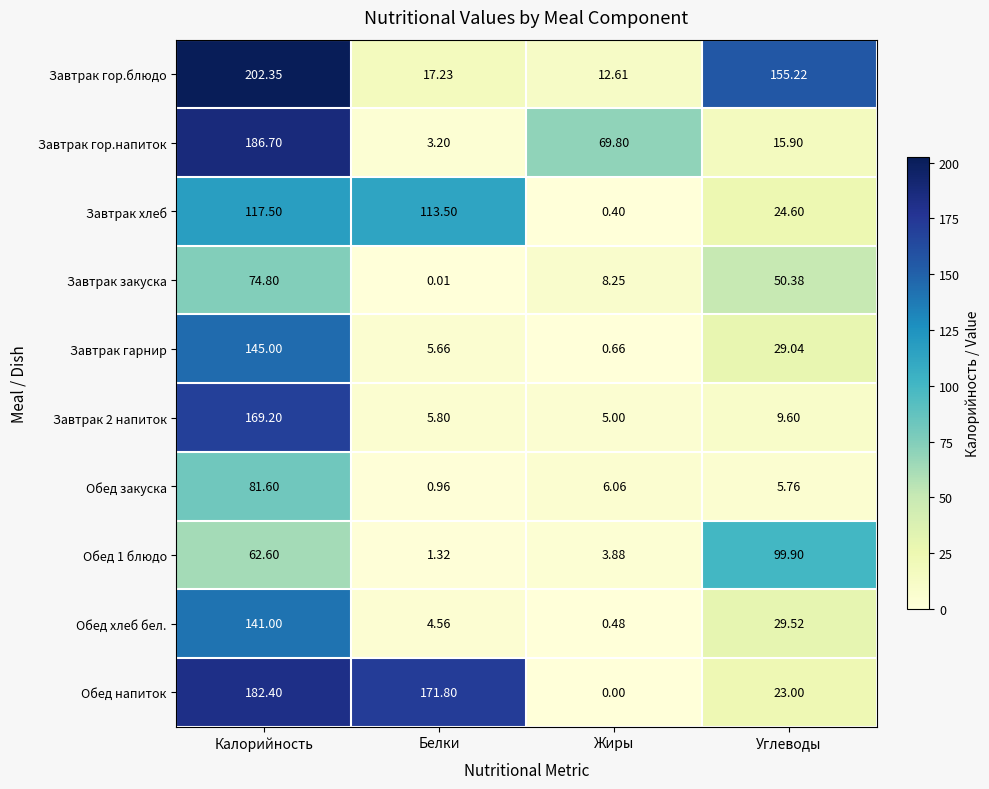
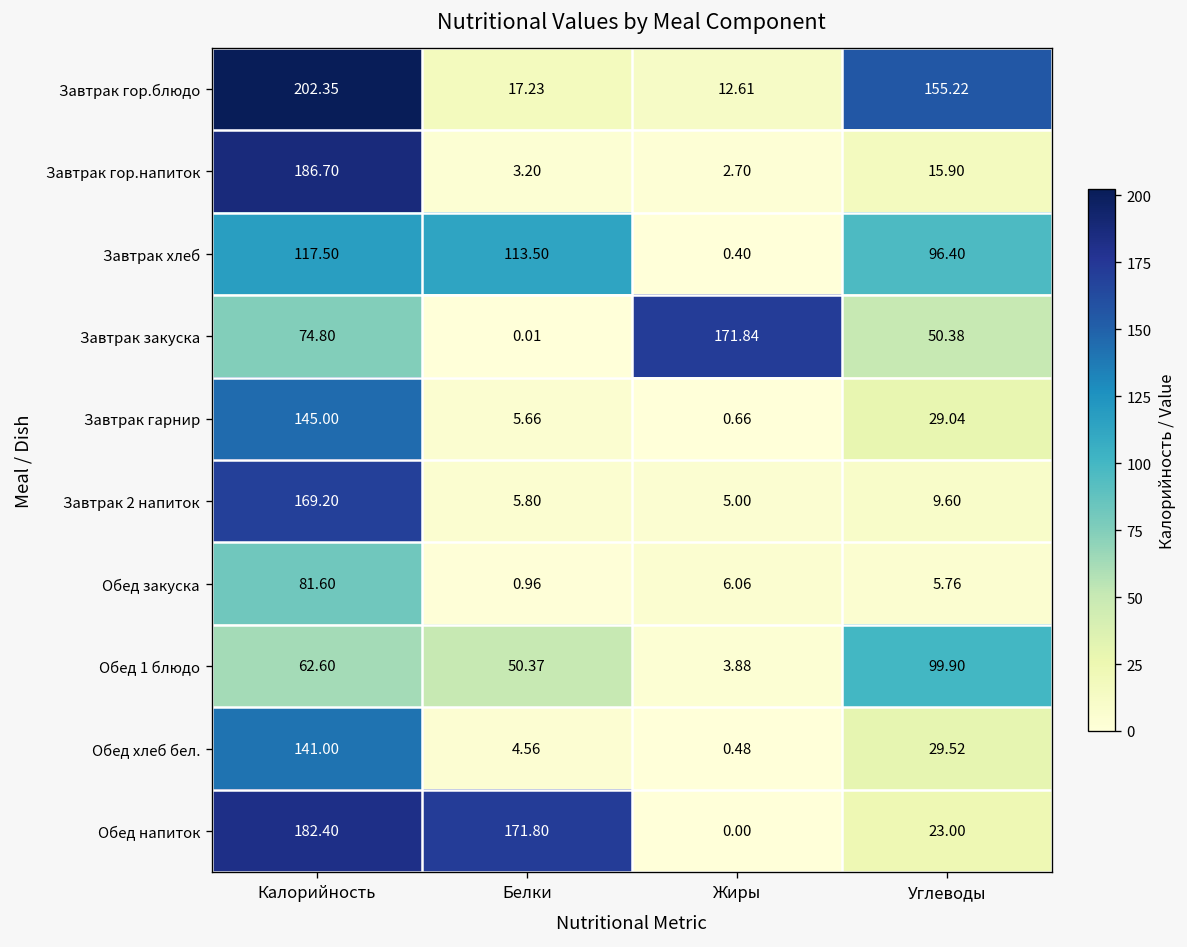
  {
    "Завтрак гор.блюдо": {
      "Калорийность": 202.35,
      "Белки": 17.23,
      "Жиры": 12.61,
      "Углеводы": 155.22
    },
    "Завтрак гор.напиток": {
      "Калорийность": 186.70,
      "Белки": 3.20,
-     "Жиры": 69.80,
+     "Жиры": 2.70,
      "Углеводы": 15.90
    },
    "Завтрак хлеб": {
      "Калорийность": 117.50,
      "Белки": 113.50,
      "Жиры": 0.40,
-     "Углеводы": 24.60
+     "Углеводы": 96.40
    },
    "Завтрак закуска": {
      "Калорийность": 74.80,
      "Белки": 0.01,
-     "Жиры": 8.25,
+     "Жиры": 171.84,
      "Углеводы": 50.38
    },
    "Завтрак гарнир": {
      "Калорийность": 145.00,
      "Белки": 5.66,
      "Жиры": 0.66,
      "Углеводы": 29.04
    },
    "Завтрак 2 напиток": {
      "Калорийность": 169.20,
      "Белки": 5.80,
      "Жиры": 5.00,
      "Углеводы": 9.60
    },
    "Обед закуска": {
      "Калорийность": 81.60,
      "Белки": 0.96,
      "Жиры": 6.06,
      "Углеводы": 5.76
    },
    "Обед 1 блюдо": {
      "Калорийность": 62.60,
-     "Белки": 1.32,
+     "Белки": 50.37,
      "Жиры": 3.88,
      "Углеводы": 99.90
    },
    "Обед хлеб бел.": {
      "Калорийность": 141.00,
      "Белки": 4.56,
      "Жиры": 0.48,
      "Углеводы": 29.52
    },
    "Обед напиток": {
      "Калорийность": 182.40,
      "Белки": 171.80,
      "Жиры": 0.00,
      "Углеводы": 23.00
    }
  }
